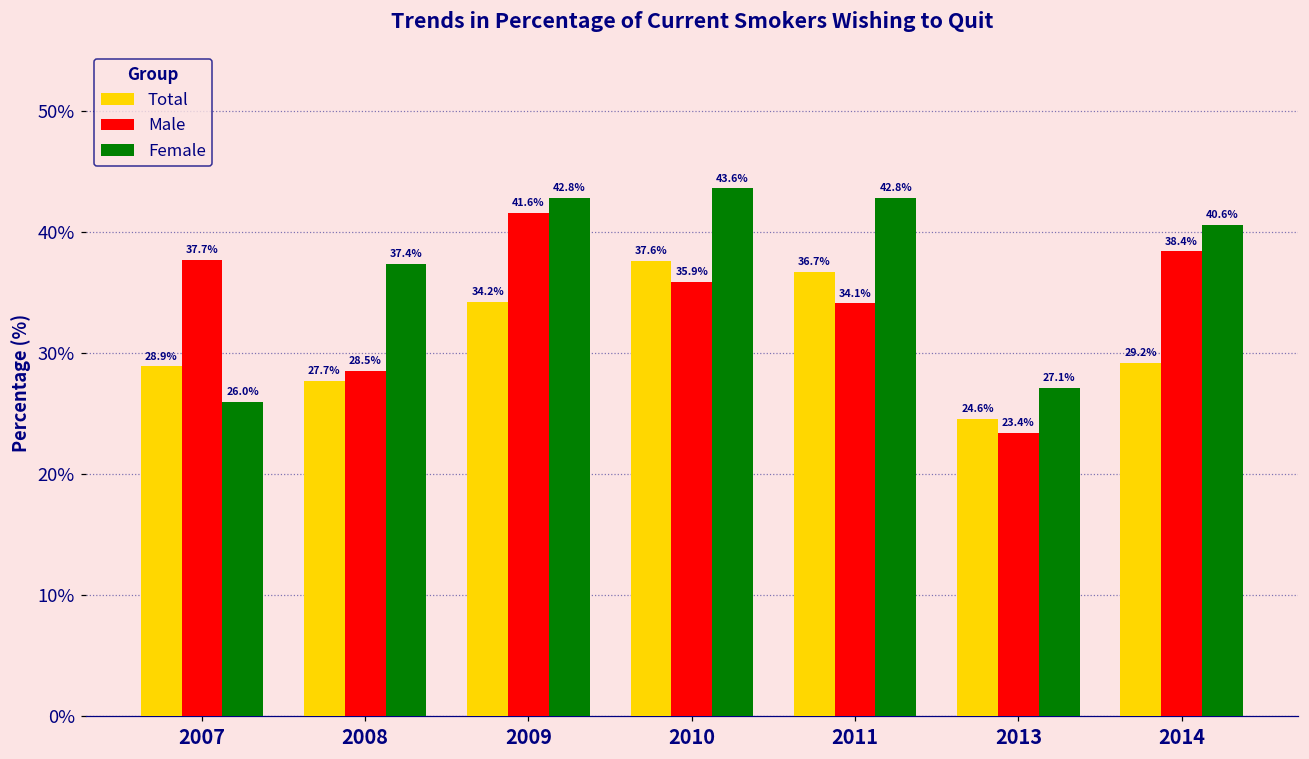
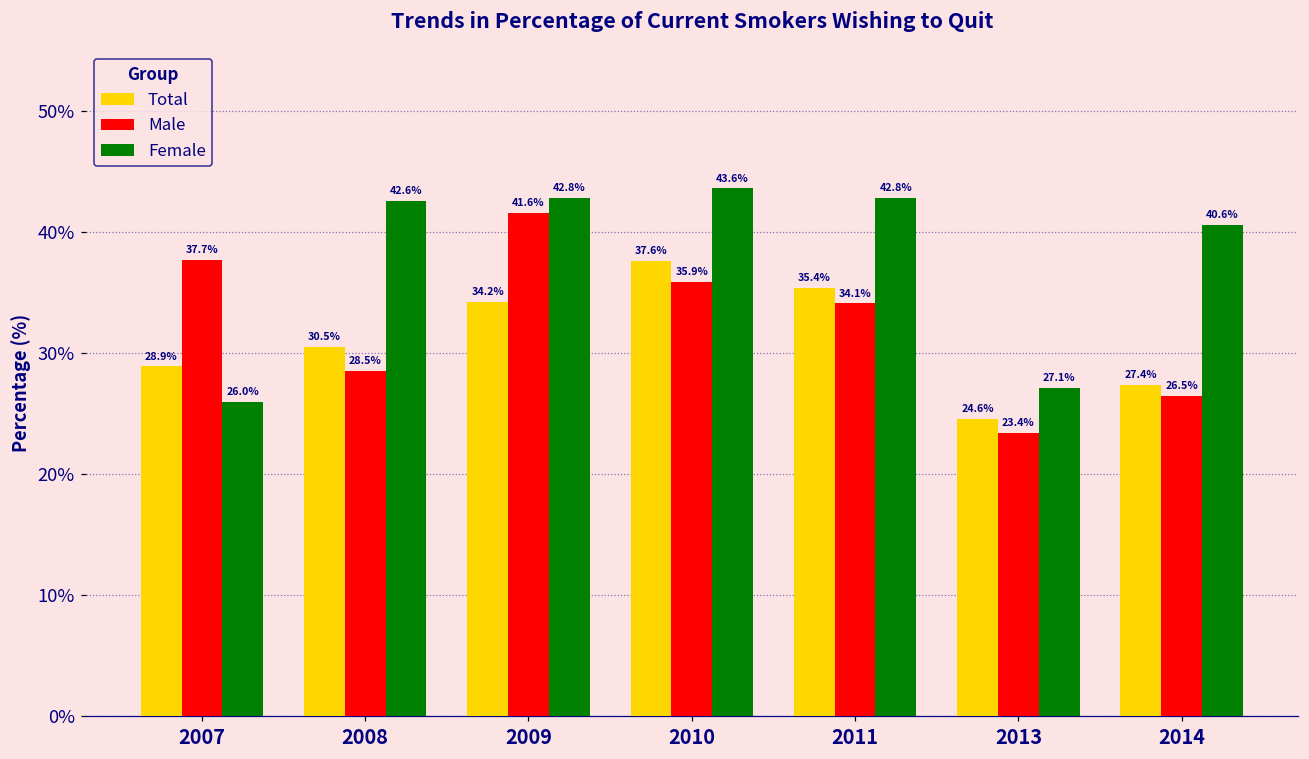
  {
    "Total": {
      "2007": "28.9%",
-     "2008": "27.7%",
+     "2008": "30.5%",
      "2009": "34.2%",
      "2010": "37.6%",
-     "2011": "36.7%",
+     "2011": "35.4%",
      "2013": "24.6%",
-     "2014": "29.2%"
+     "2014": "27.4%"
    },
    "Male": {
      "2007": "37.7%",
      "2008": "28.5%",
      "2009": "41.6%",
      "2010": "35.9%",
      "2011": "34.1%",
      "2013": "23.4%",
-     "2014": "38.4%"
+     "2014": "26.5%"
    },
    "Female": {
      "2007": "26.0%",
-     "2008": "37.4%",
+     "2008": "42.6%",
      "2009": "42.8%",
      "2010": "43.6%",
      "2011": "42.8%",
      "2013": "27.1%",
      "2014": "40.6%"
    }
  }
